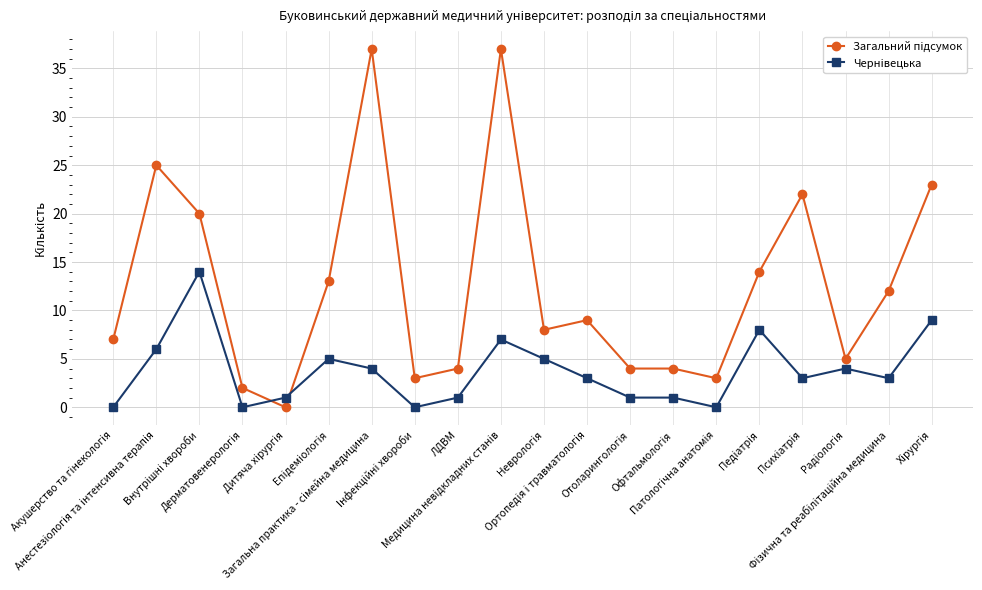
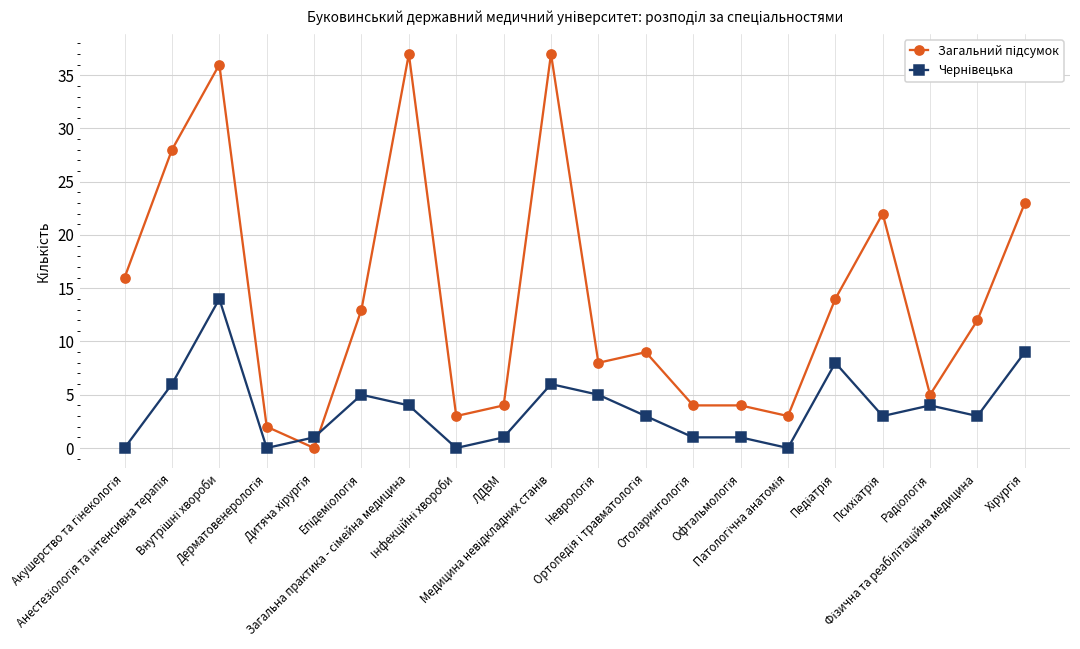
  {
    "Загальний підсумок": {
-     "Акушерство та гінекологія": 7,
-     "Анестезіологія та інтенсивна терапія": 25,
-     "Внутрішні хвороби": 20,
+     "Акушерство та гінекологія": 16,
+     "Анестезіологія та інтенсивна терапія": 28,
+     "Внутрішні хвороби": 36,
      "Дерматовенерологія": 2,
      "Дитяча хірургія": 0,
      "Епідеміологія": 13,
      "Загальна практика - сімейна медицина": 37,
      "Інфекційні хвороби": 3,
      "ЛДВМ": 4,
      "Медицина невідкладних станів": 37,
      "Неврологія": 8,
      "Ортопедія і травматологія": 9,
      "Отоларингологія": 4,
      "Офтальмологія": 4,
      "Патологічна анатомія": 3,
      "Педіатрія": 14,
      "Психіатрія": 22,
      "Радіологія": 5,
      "Фізична та реабілітаційна медицина": 12,
      "Хірургія": 23
    },
    "Чернівецька": {
      "Акушерство та гінекологія": 0,
      "Анестезіологія та інтенсивна терапія": 6,
      "Внутрішні хвороби": 14,
      "Дерматовенерологія": 0,
      "Дитяча хірургія": 1,
      "Епідеміологія": 5,
      "Загальна практика - сімейна медицина": 4,
      "Інфекційні хвороби": 0,
      "ЛДВМ": 1,
-     "Медицина невідкладних станів": 7,
+     "Медицина невідкладних станів": 6,
      "Неврологія": 5,
      "Ортопедія і травматологія": 3,
      "Отоларингологія": 1,
      "Офтальмологія": 1,
      "Патологічна анатомія": 0,
      "Педіатрія": 8,
      "Психіатрія": 3,
      "Радіологія": 4,
      "Фізична та реабілітаційна медицина": 3,
      "Хірургія": 9
    }
  }
